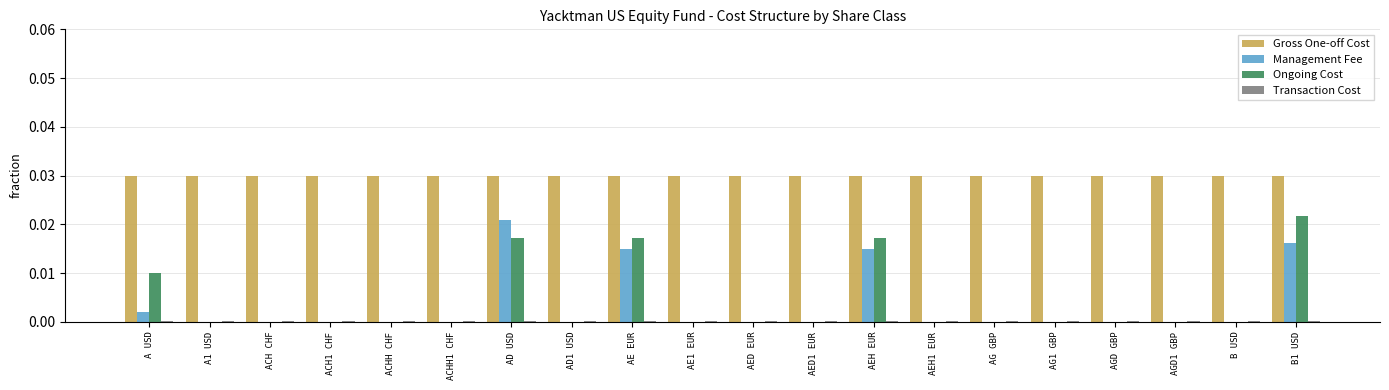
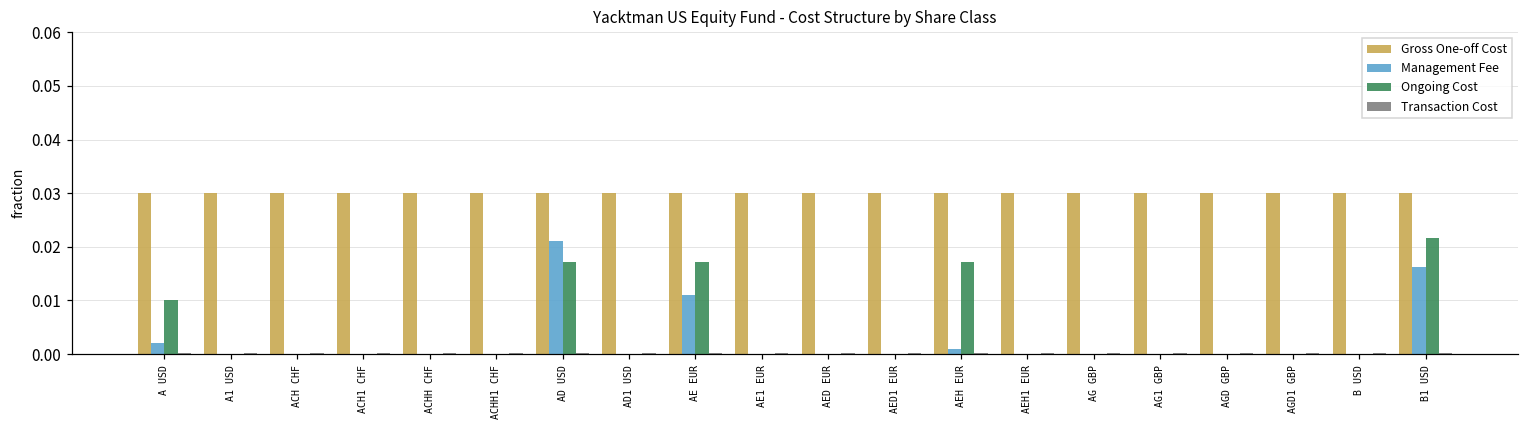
  {
    "Gross One-off Cost": {
      "A USD": 0.030,
      "A1 USD": 0.030,
      "ACH CHF": 0.030,
      "ACH1 CHF": 0.030,
      "ACHH CHF": 0.030,
      "ACHH1 CHF": 0.030,
      "AD USD": 0.030,
      "AD1 USD": 0.030,
      "AE EUR": 0.030,
      "AE1 EUR": 0.030,
      "AED EUR": 0.030,
      "AED1 EUR": 0.030,
      "AEH EUR": 0.030,
      "AEH1 EUR": 0.030,
      "AG GBP": 0.030,
      "AG1 GBP": 0.030,
      "AGD GBP": 0.030,
      "AGD1 GBP": 0.030,
      "B USD": 0.030,
      "B1 USD": 0.030
    },
    "Management Fee": {
      "A USD": 0.002,
      "A1 USD": 0.000,
      "ACH CHF": 0.000,
      "ACH1 CHF": 0.000,
      "ACHH CHF": 0.000,
      "ACHH1 CHF": 0.000,
      "AD USD": 0.021,
      "AD1 USD": 0.000,
-     "AE EUR": 0.015,
+     "AE EUR": 0.011,
      "AE1 EUR": 0.000,
      "AED EUR": 0.000,
      "AED1 EUR": 0.000,
-     "AEH EUR": 0.015,
+     "AEH EUR": 0.001,
      "AEH1 EUR": 0.000,
      "AG GBP": 0.000,
      "AG1 GBP": 0.000,
      "AGD GBP": 0.000,
      "AGD1 GBP": 0.000,
      "B USD": 0.000,
      "B1 USD": 0.016
    },
    "Ongoing Cost": {
      "A USD": 0.010,
      "A1 USD": 0.000,
      "ACH CHF": 0.000,
      "ACH1 CHF": 0.000,
      "ACHH CHF": 0.000,
      "ACHH1 CHF": 0.000,
      "AD USD": 0.017,
      "AD1 USD": 0.000,
      "AE EUR": 0.017,
      "AE1 EUR": 0.000,
      "AED EUR": 0.000,
      "AED1 EUR": 0.000,
      "AEH EUR": 0.017,
      "AEH1 EUR": 0.000,
      "AG GBP": 0.000,
      "AG1 GBP": 0.000,
      "AGD GBP": 0.000,
      "AGD1 GBP": 0.000,
      "B USD": 0.000,
      "B1 USD": 0.022
    }
  }
